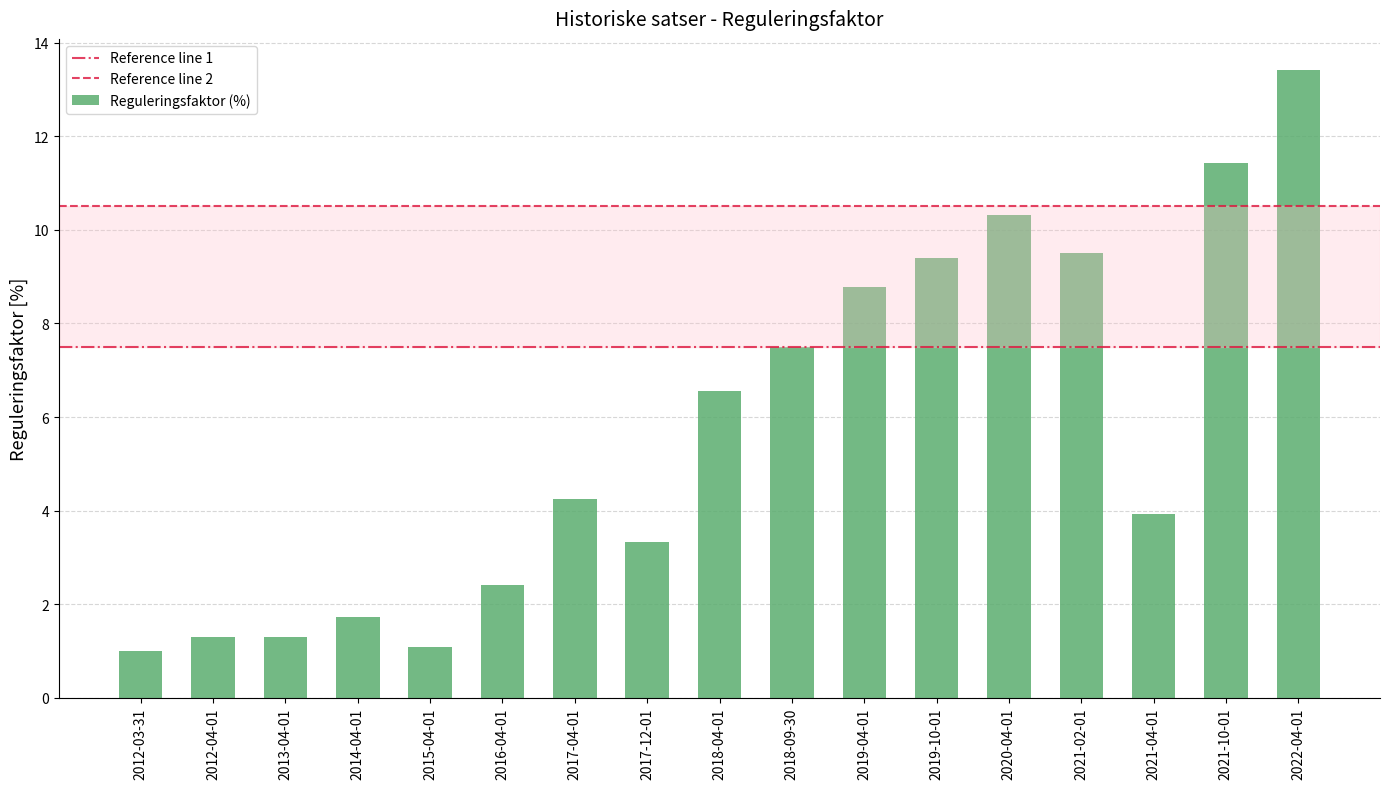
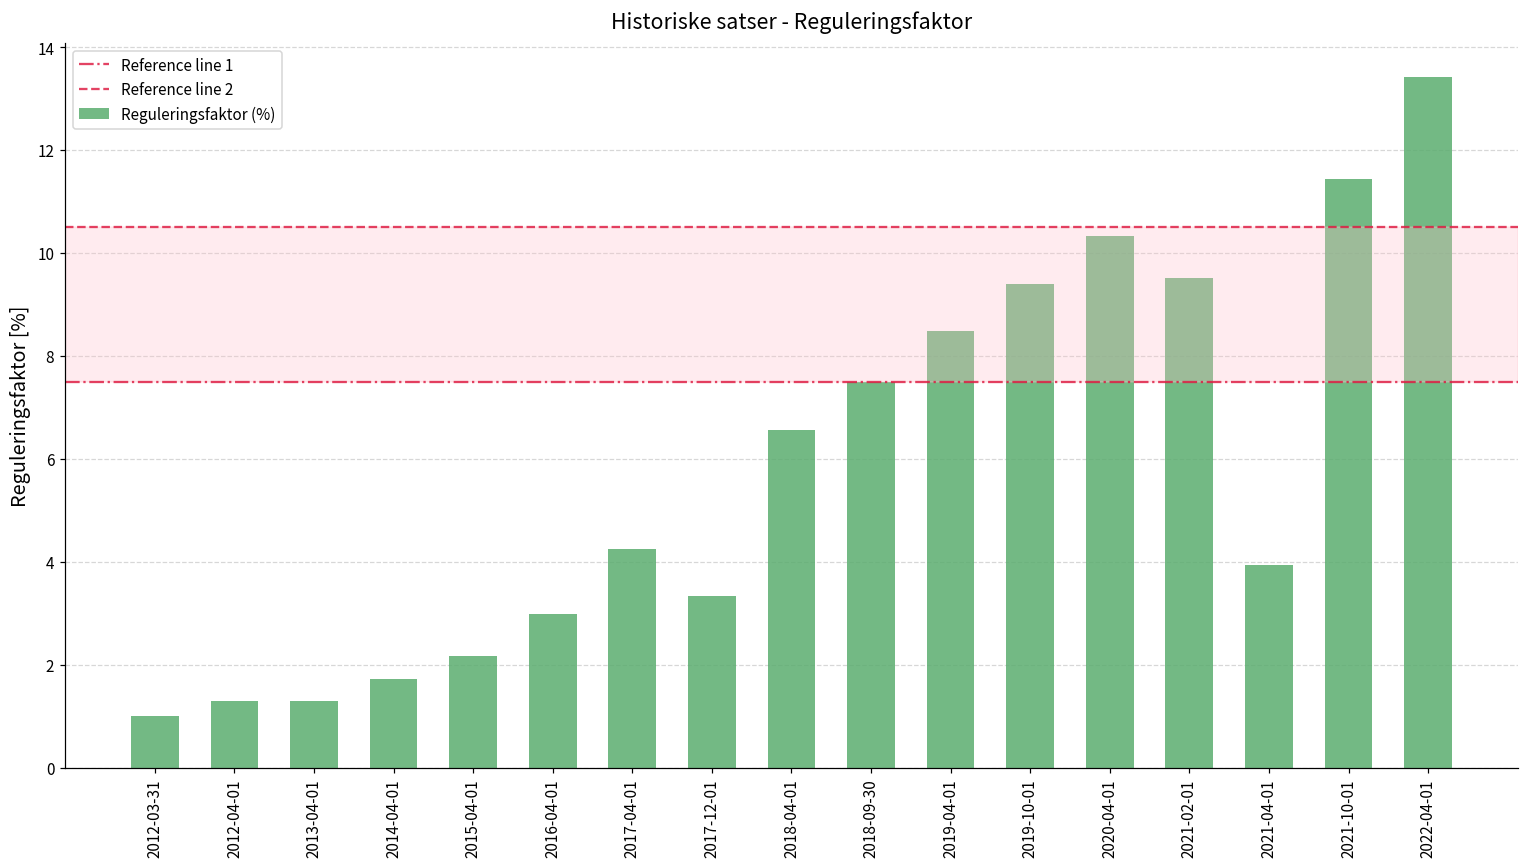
  {
    "2012-03-31": 1.0,
    "2012-04-01": 1.3,
    "2013-04-01": 1.3,
    "2014-04-01": 1.7,
-   "2015-04-01": 1.1,
-   "2016-04-01": 2.4,
+   "2015-04-01": 2.2,
+   "2016-04-01": 3.0,
    "2017-04-01": 4.2,
    "2017-12-01": 3.3,
    "2018-04-01": 6.6,
    "2018-09-30": 7.5,
-   "2019-04-01": 8.8,
+   "2019-04-01": 8.5,
    "2019-10-01": 9.4,
    "2020-04-01": 10.3,
    "2021-02-01": 9.5,
    "2021-04-01": 3.9,
    "2021-10-01": 11.4,
    "2022-04-01": 13.4
  }
